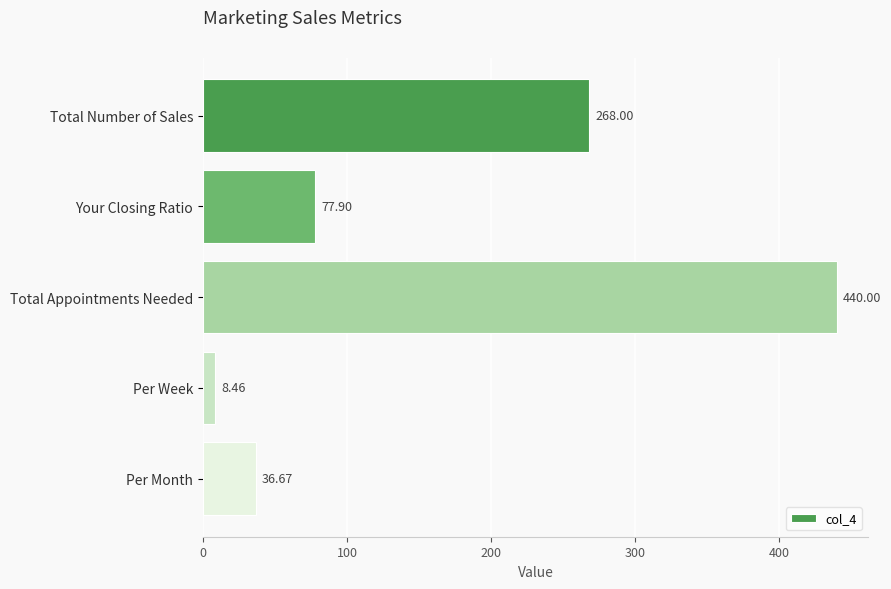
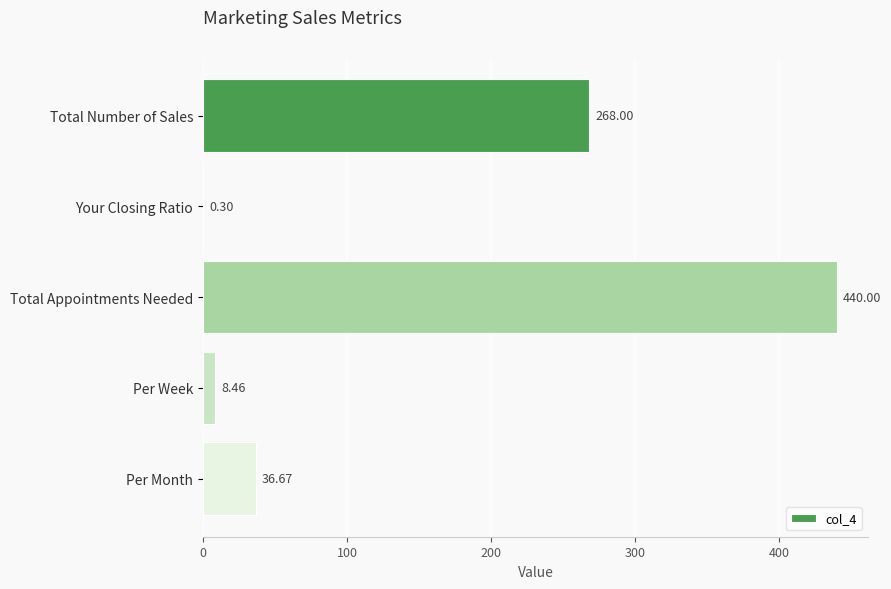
  {
    "Total Number of Sales": 268.00,
-   "Your Closing Ratio": 77.90,
+   "Your Closing Ratio": 0.30,
    "Total Appointments Needed": 440.00,
    "Per Week": 8.46,
    "Per Month": 36.67
  }
